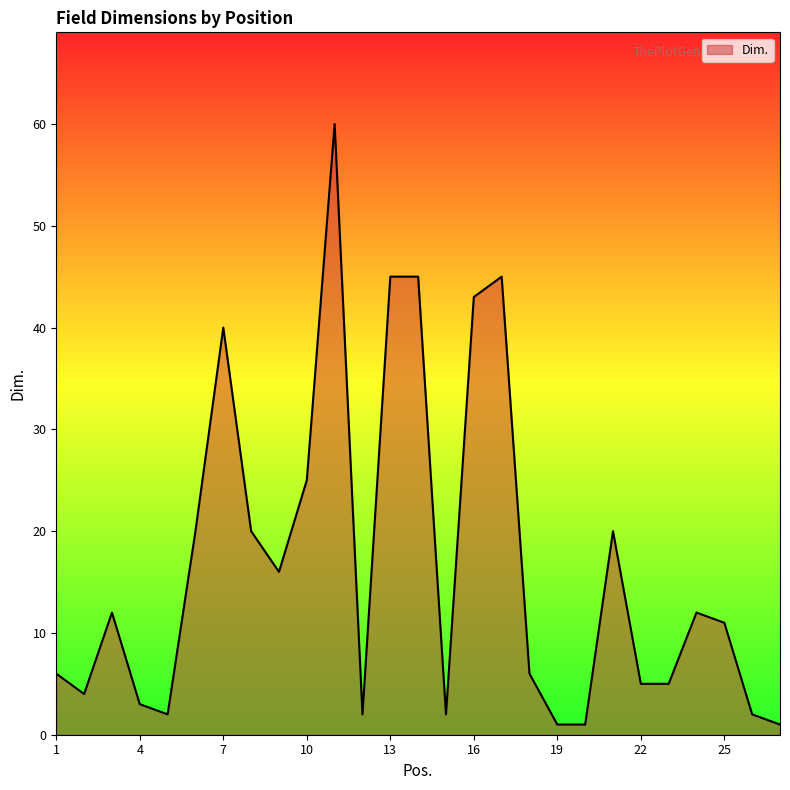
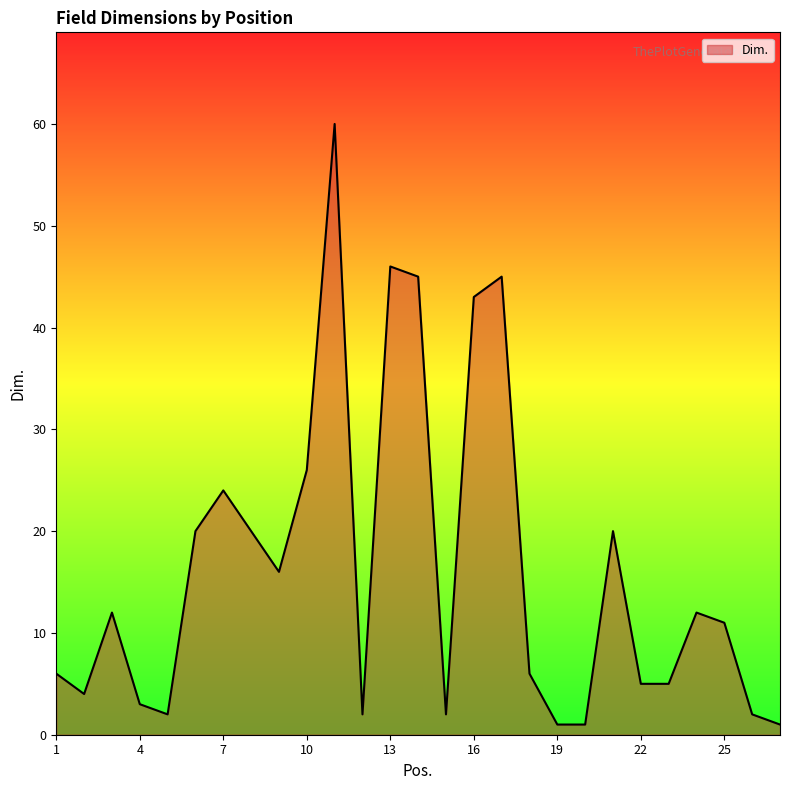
  {
    "1": 6,
    "4": 3,
-   "7": 40,
-   "10": 25,
-   "13": 45,
+   "7": 24,
+   "10": 26,
+   "13": 46,
    "16": 43,
    "19": 1,
    "22": 5,
    "25": 11
  }
